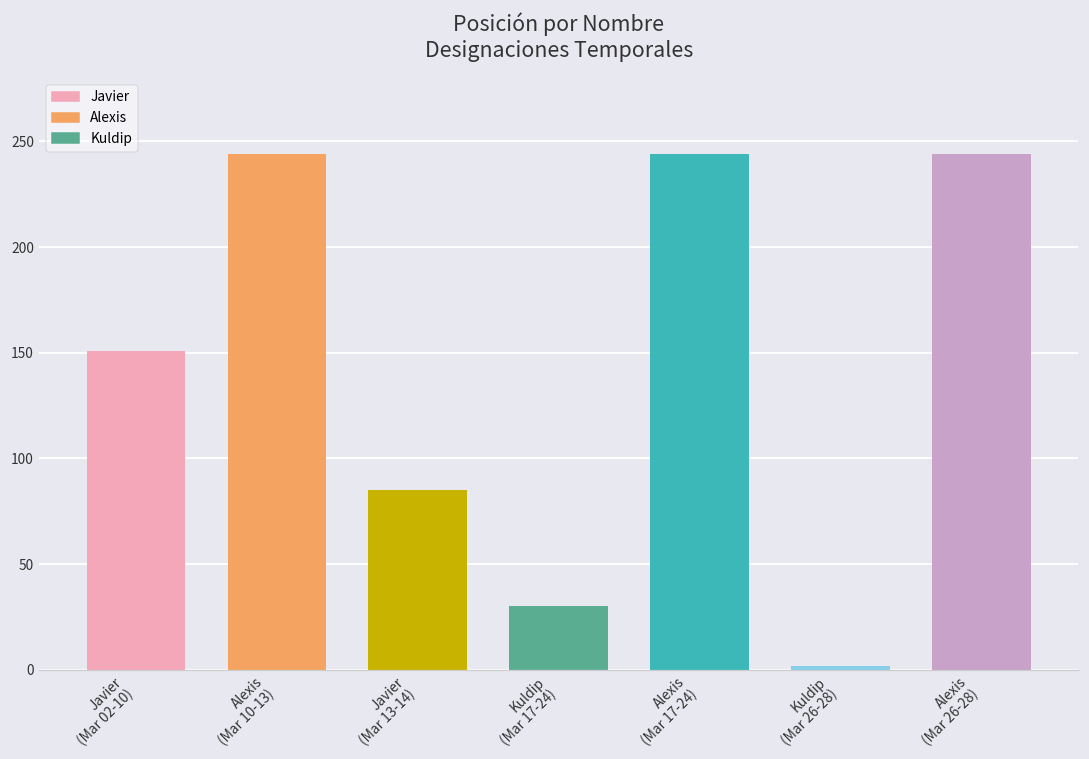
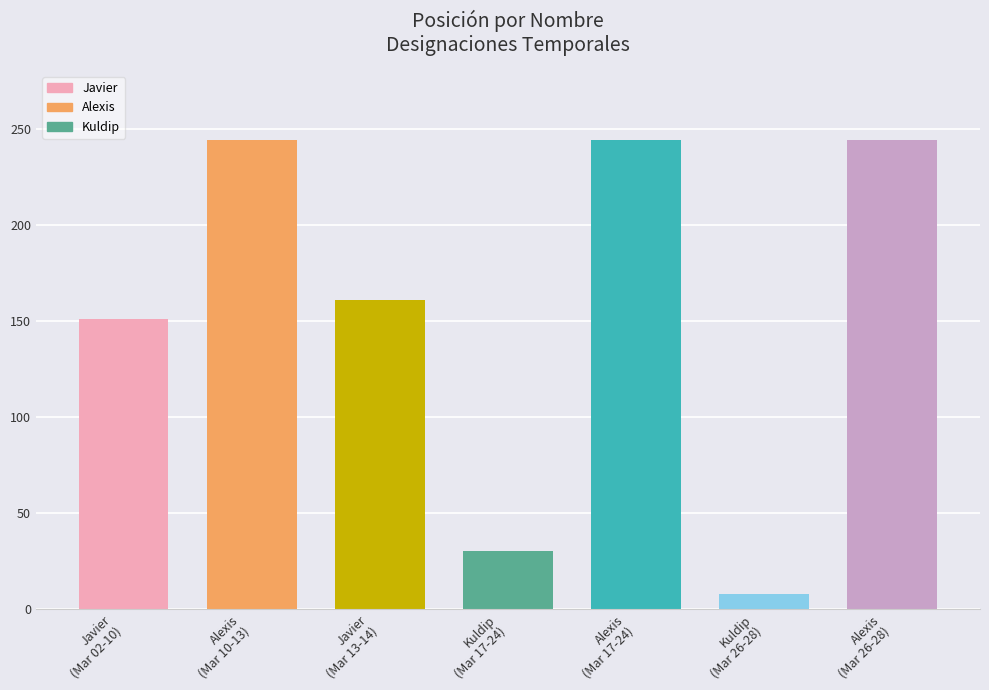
  {
    "Javier (Mar 02-10)": 151,
    "Alexis (Mar 10-13)": 244,
-   "Javier (Mar 13-14)": 85,
+   "Javier (Mar 13-14)": 161,
    "Kuldip (Mar 17-24)": 30,
    "Alexis (Mar 17-24)": 244,
-   "Kuldip (Mar 26-28)": 2,
+   "Kuldip (Mar 26-28)": 8,
    "Alexis (Mar 26-28)": 244
  }
